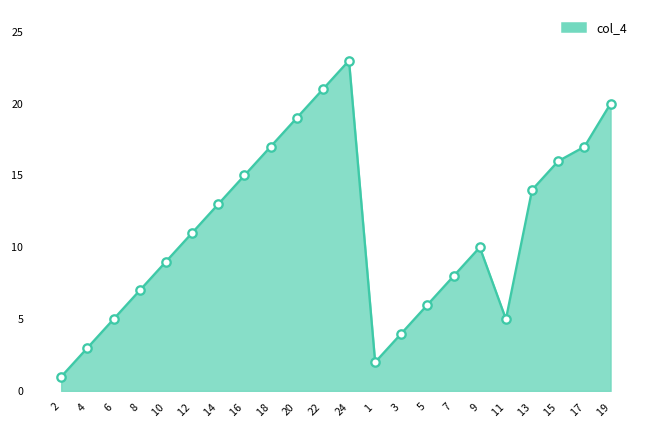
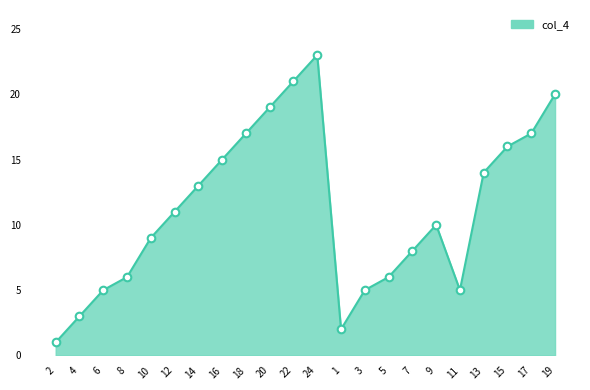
  {
    "2": 1,
    "4": 3,
    "6": 5,
-   "8": 7,
+   "8": 6,
    "10": 9,
    "12": 11,
    "14": 13,
    "16": 15,
    "18": 17,
    "20": 19,
    "22": 21,
    "24": 23,
    "1": 2,
-   "3": 4,
+   "3": 5,
    "5": 6,
    "7": 8,
    "9": 10,
    "11": 5,
    "13": 14,
    "15": 16,
    "17": 17,
    "19": 20
  }
